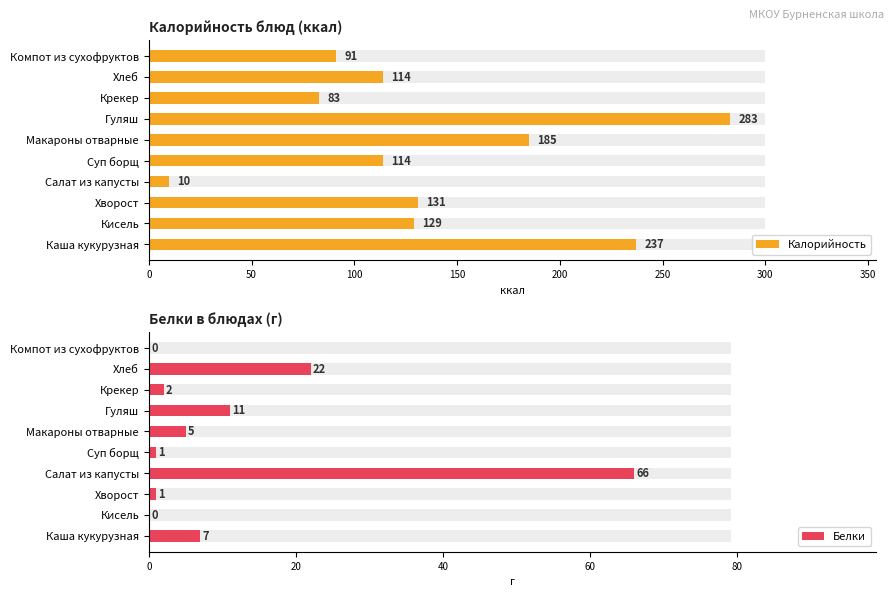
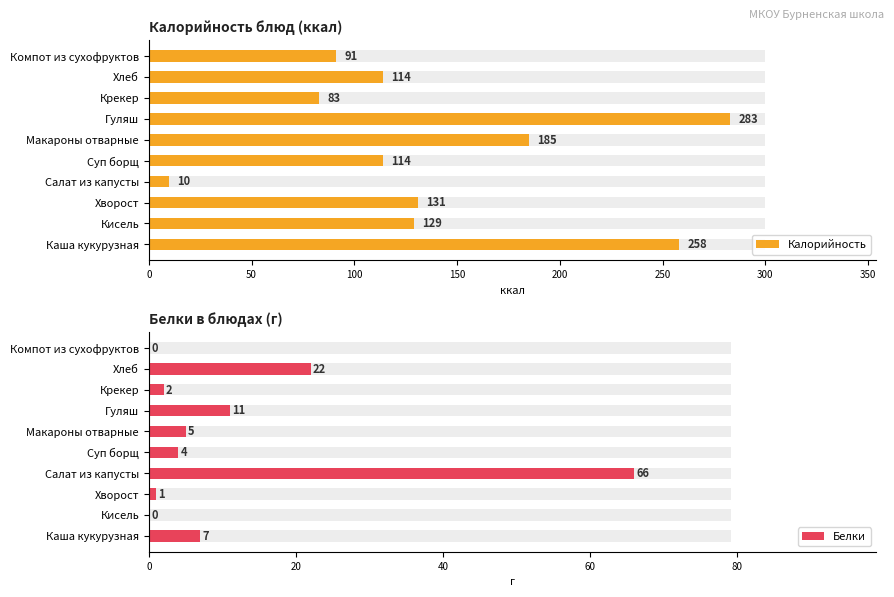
  {
    "Калорийность блюд (ккал)": {
      "Калорийность": {
-       "Каша кукурузная": 237
+       "Каша кукурузная": 258
      }
    },
    "Белки в блюдах (г)": {
      "Белки": {
        "Компот из сухофруктов": 0,
-       "Суп борщ": 1,
+       "Суп борщ": 4,
        "Кисель": 0
      }
    }
  }
